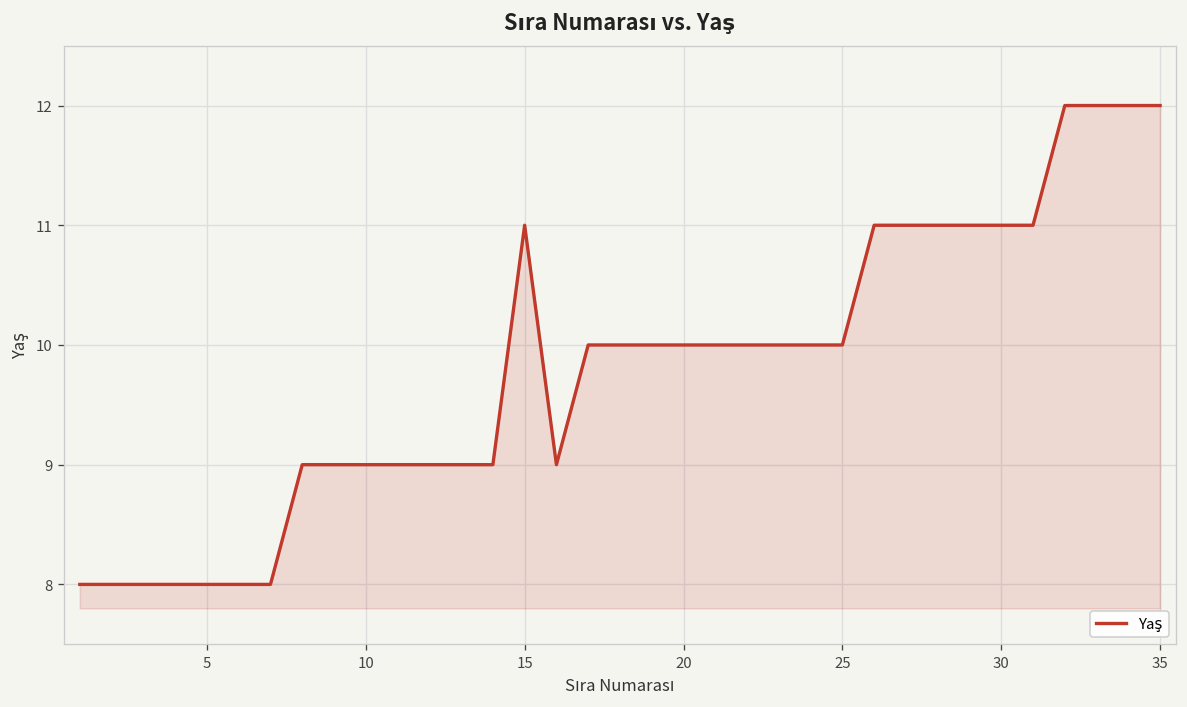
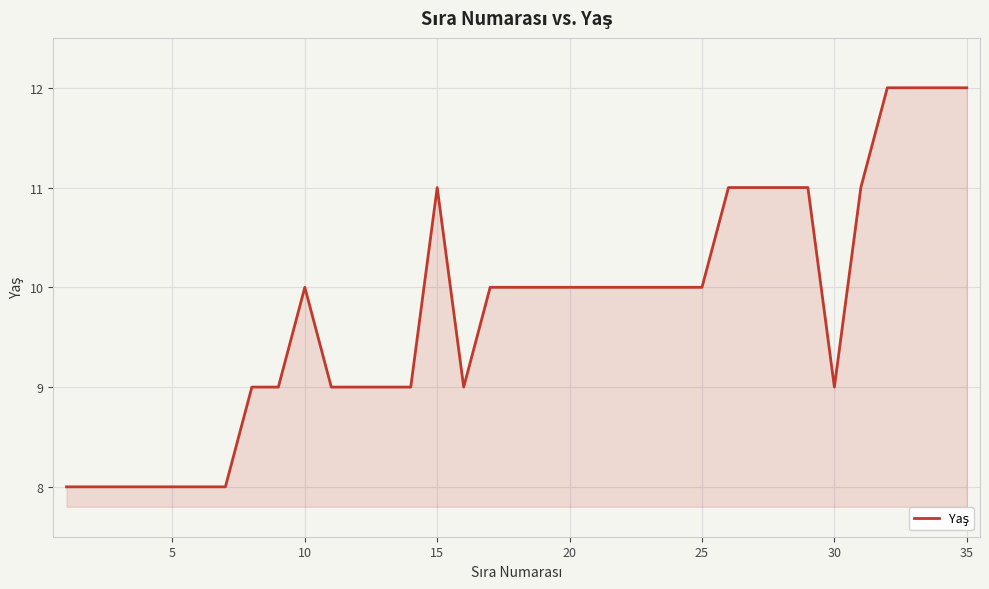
  {
    "5": 8,
-   "10": 9,
+   "10": 10,
    "15": 11,
    "20": 10,
    "25": 10,
-   "30": 11,
+   "30": 9,
    "35": 12
  }
